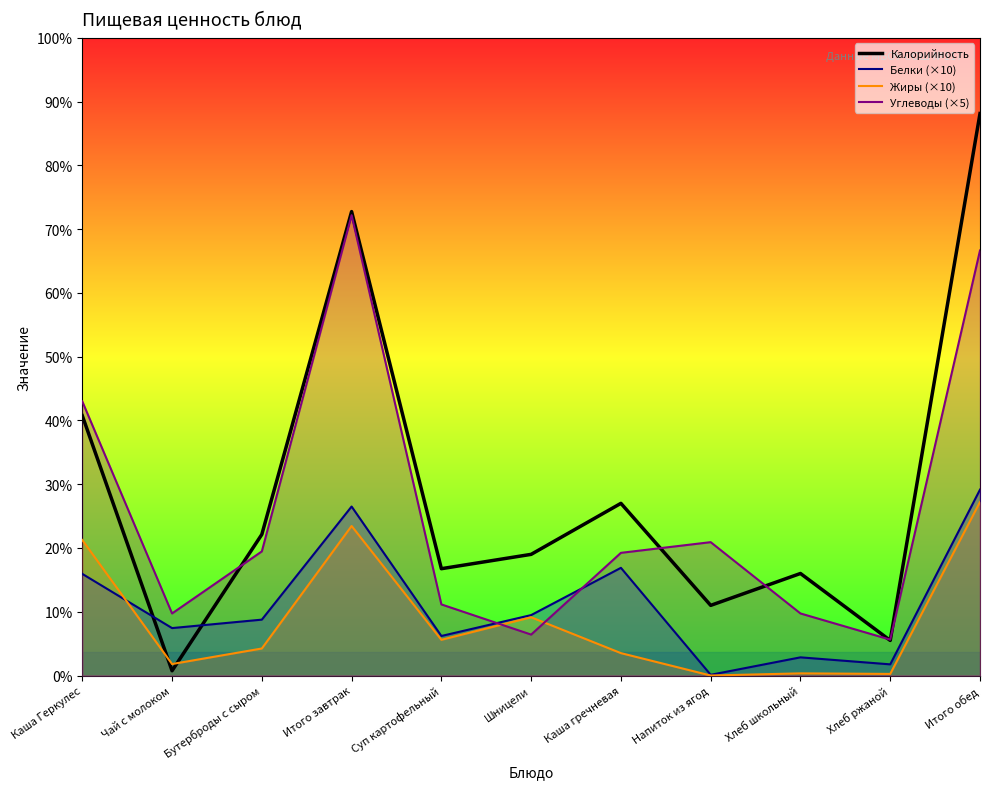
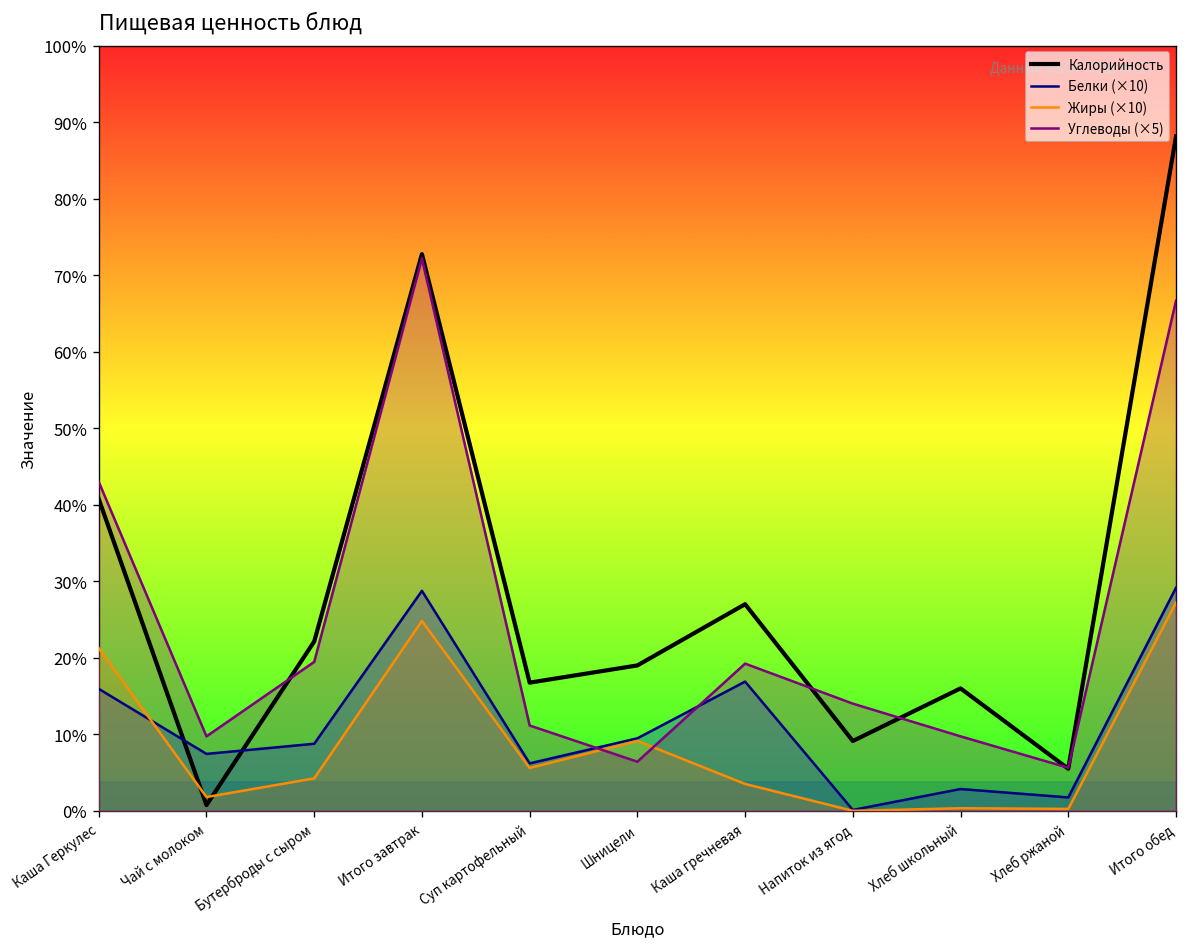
  {
    "Калорийность": {
      "Каша Геркулес": "41%",
      "Бутерброды с сыром": "22%",
      "Итого завтрак": "73%",
      "Суп картофельный": "17%",
      "Шницели": "19%",
      "Каша гречневая": "27%",
-     "Напиток из ягод": "11%",
+     "Напиток из ягод": "9%",
      "Хлеб школьный": "16%",
      "Итого обед": "88%"
    },
    "Белки (×10)": {
      "Каша Геркулес": "16%",
      "Чай с молоком": "7%",
      "Бутерброды с сыром": "9%",
-     "Итого завтрак": "27%",
+     "Итого завтрак": "29%",
      "Суп картофельный": "6%",
      "Каша гречневая": "17%",
      "Итого обед": "29%"
    },
    "Жиры (×10)": {
      "Каша Геркулес": "21%",
      "Бутерброды с сыром": "4%",
-     "Итого завтрак": "23%",
+     "Итого завтрак": "25%",
      "Суп картофельный": "6%",
      "Итого обед": "27%"
    },
    "Углеводы (×5)": {
      "Каша Геркулес": "43%",
      "Чай с молоком": "10%",
      "Бутерброды с сыром": "19%",
      "Итого завтрак": "72%",
      "Суп картофельный": "11%",
      "Шницели": "6%",
      "Каша гречневая": "19%",
-     "Напиток из ягод": "21%",
+     "Напиток из ягод": "14%",
      "Хлеб школьный": "10%",
      "Итого обед": "67%"
    }
  }
